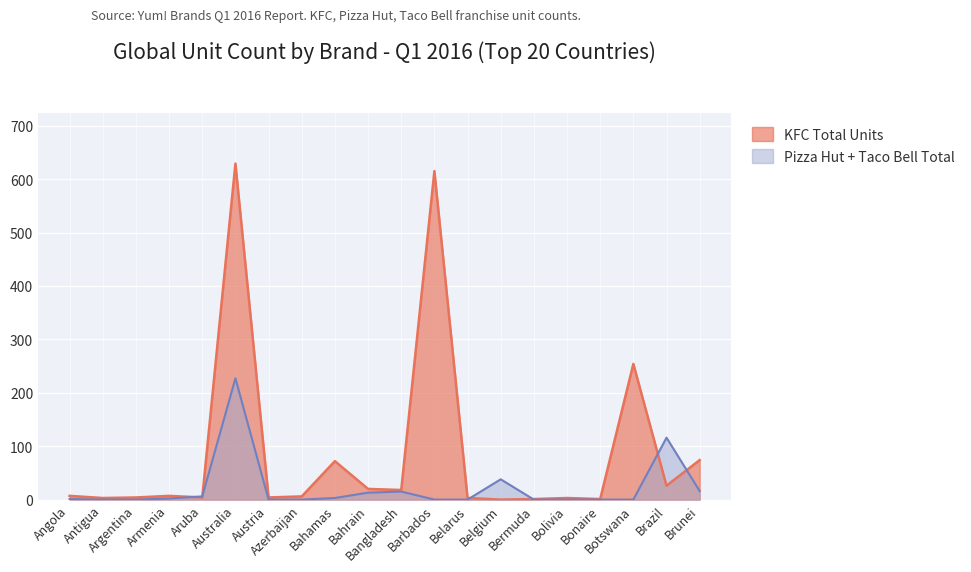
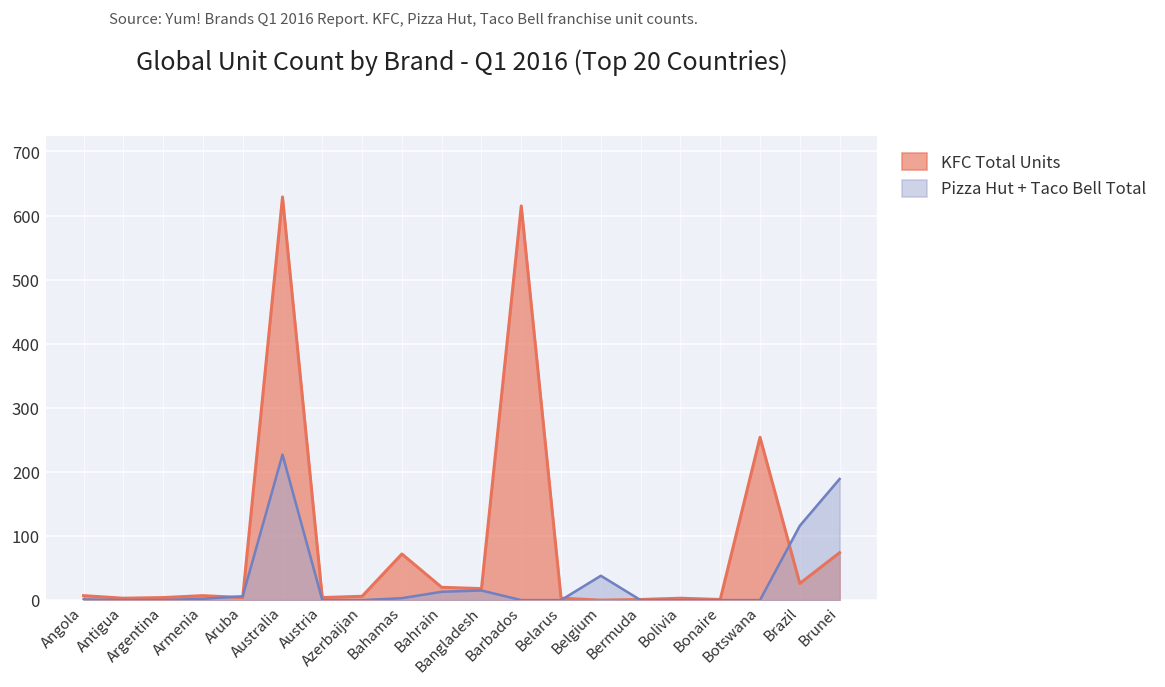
  {
    "KFC Total Units": {
      "Angola": 10,
      "Armenia": 10,
      "Australia": 630,
      "Azerbaijan": 10,
      "Bahamas": 70,
      "Bahrain": 20,
      "Barbados": 620,
      "Belgium": 0,
      "Botswana": 250,
      "Brazil": 30,
      "Brunei": 70
    },
    "Pizza Hut + Taco Bell Total": {
      "Angola": 0,
      "Armenia": 0,
      "Australia": 230,
      "Azerbaijan": 0,
      "Bahamas": 0,
      "Bahrain": 10,
      "Barbados": 0,
      "Belgium": 40,
      "Botswana": 0,
      "Brazil": 120,
-     "Brunei": 20
+     "Brunei": 190
    }
  }
